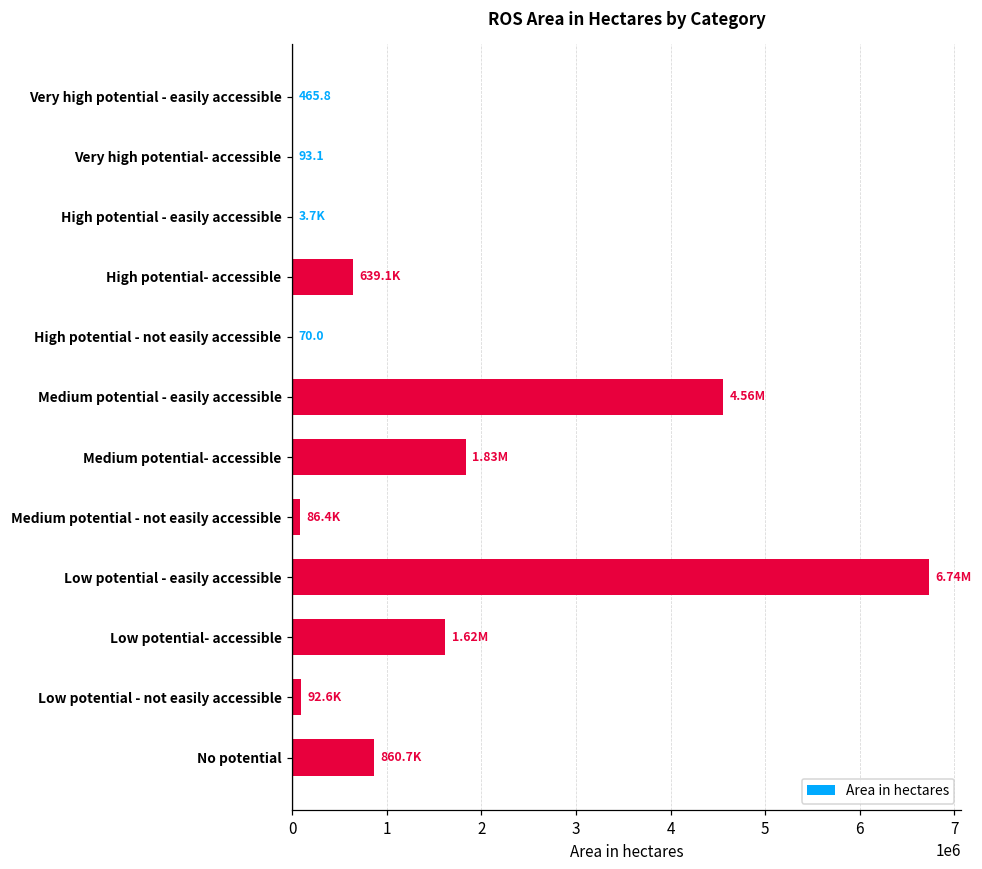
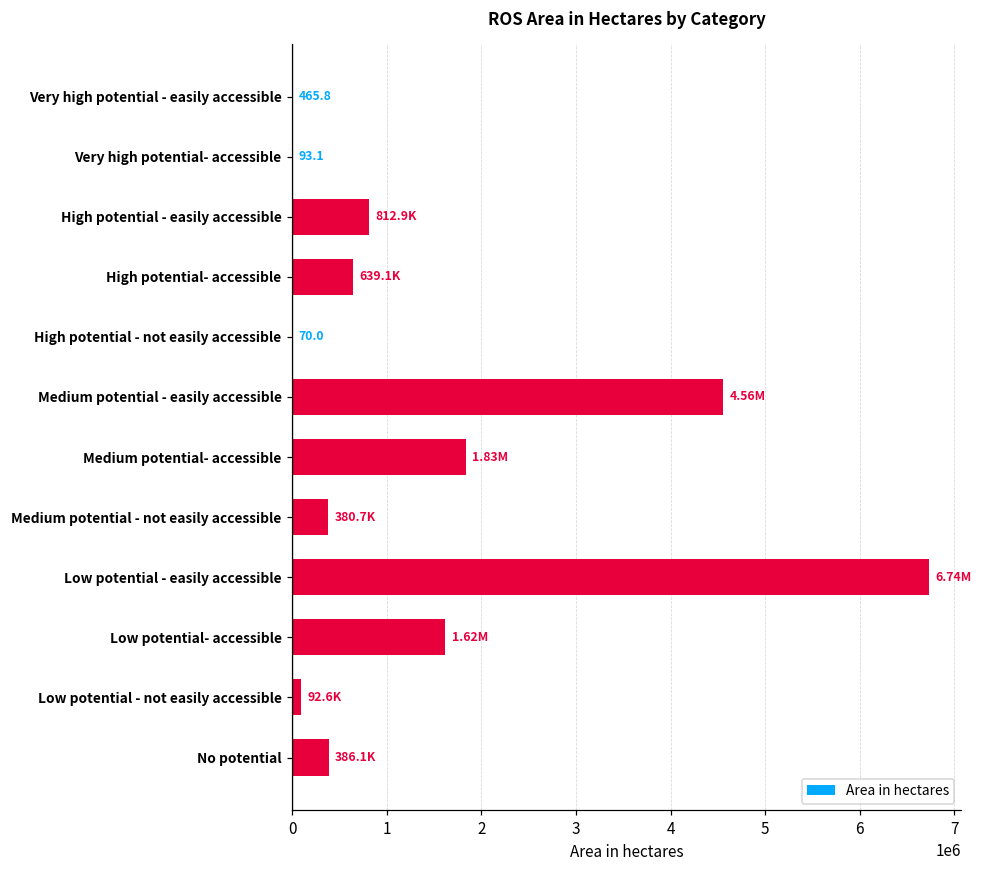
  {
    "Very high potential - easily accessible": "465.8",
    "Very high potential- accessible": "93.1",
-   "High potential - easily accessible": "3.7K",
+   "High potential - easily accessible": "812.9K",
    "High potential- accessible": "639.1K",
    "High potential - not easily accessible": "70.0",
    "Medium potential - easily accessible": "4.56M",
    "Medium potential- accessible": "1.83M",
-   "Medium potential - not easily accessible": "86.4K",
+   "Medium potential - not easily accessible": "380.7K",
    "Low potential - easily accessible": "6.74M",
    "Low potential- accessible": "1.62M",
    "Low potential - not easily accessible": "92.6K",
-   "No potential": "860.7K"
+   "No potential": "386.1K"
  }
